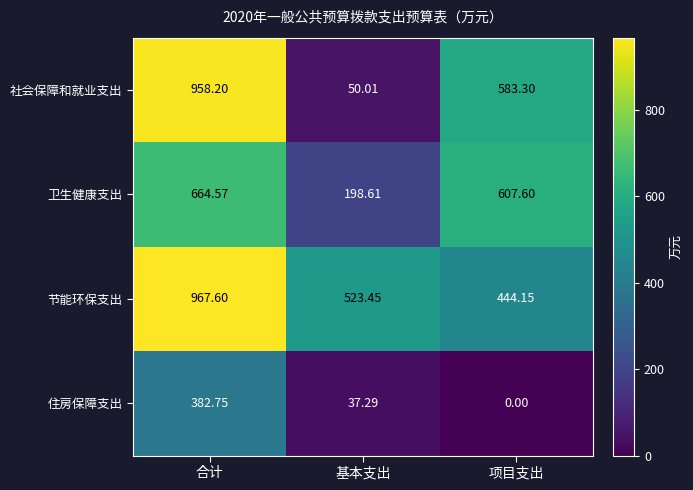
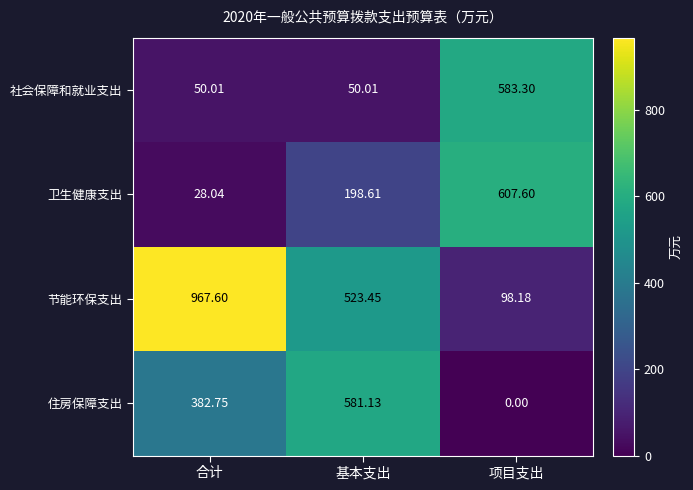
  {
    "社会保障和就业支出": {
-     "合计": 958.20,
+     "合计": 50.01,
      "基本支出": 50.01,
      "项目支出": 583.30
    },
    "卫生健康支出": {
-     "合计": 664.57,
+     "合计": 28.04,
      "基本支出": 198.61,
      "项目支出": 607.60
    },
    "节能环保支出": {
      "合计": 967.60,
      "基本支出": 523.45,
-     "项目支出": 444.15
+     "项目支出": 98.18
    },
    "住房保障支出": {
      "合计": 382.75,
-     "基本支出": 37.29,
+     "基本支出": 581.13,
      "项目支出": 0.00
    }
  }
